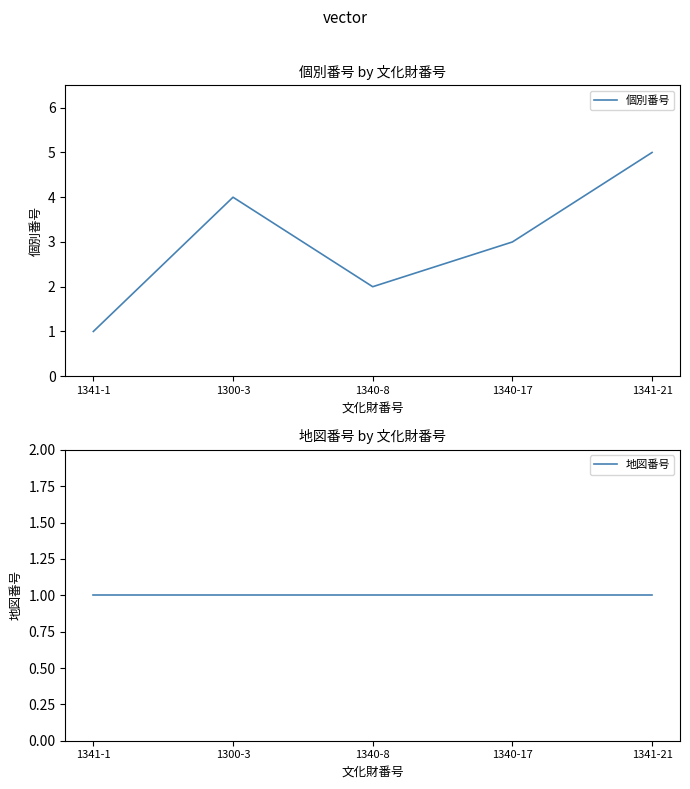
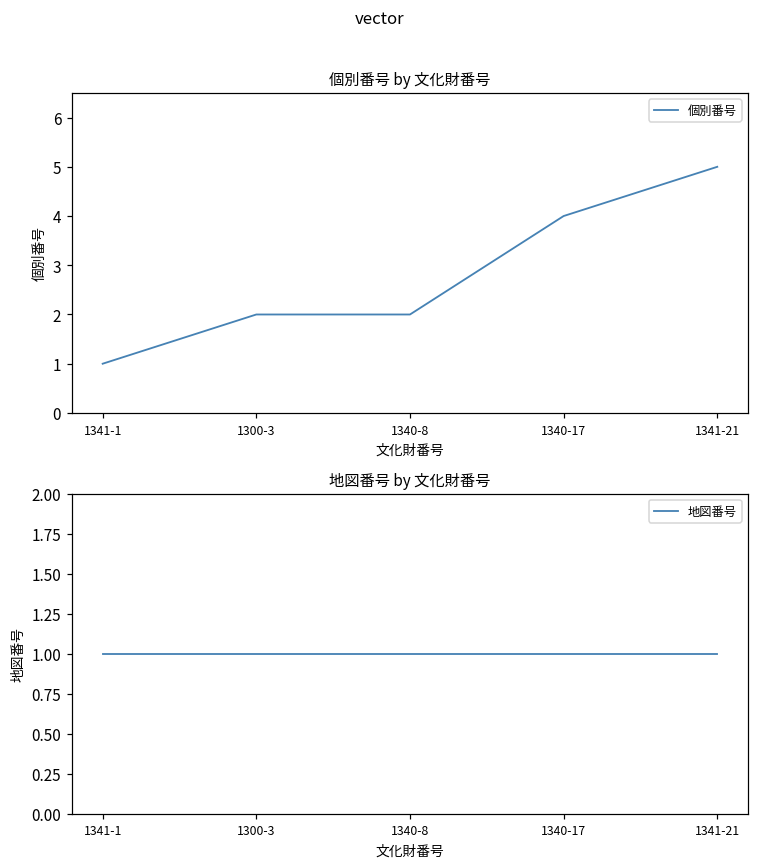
  {
    "個別番号 by 文化財番号": {
      "1341-1": 1,
-     "1300-3": 4,
+     "1300-3": 2,
      "1340-8": 2,
-     "1340-17": 3,
+     "1340-17": 4,
      "1341-21": 5
    },
    "地図番号 by 文化財番号": {
      "1341-1": 1.00,
      "1300-3": 1.00,
      "1340-8": 1.00,
      "1340-17": 1.00,
      "1341-21": 1.00
    }
  }
